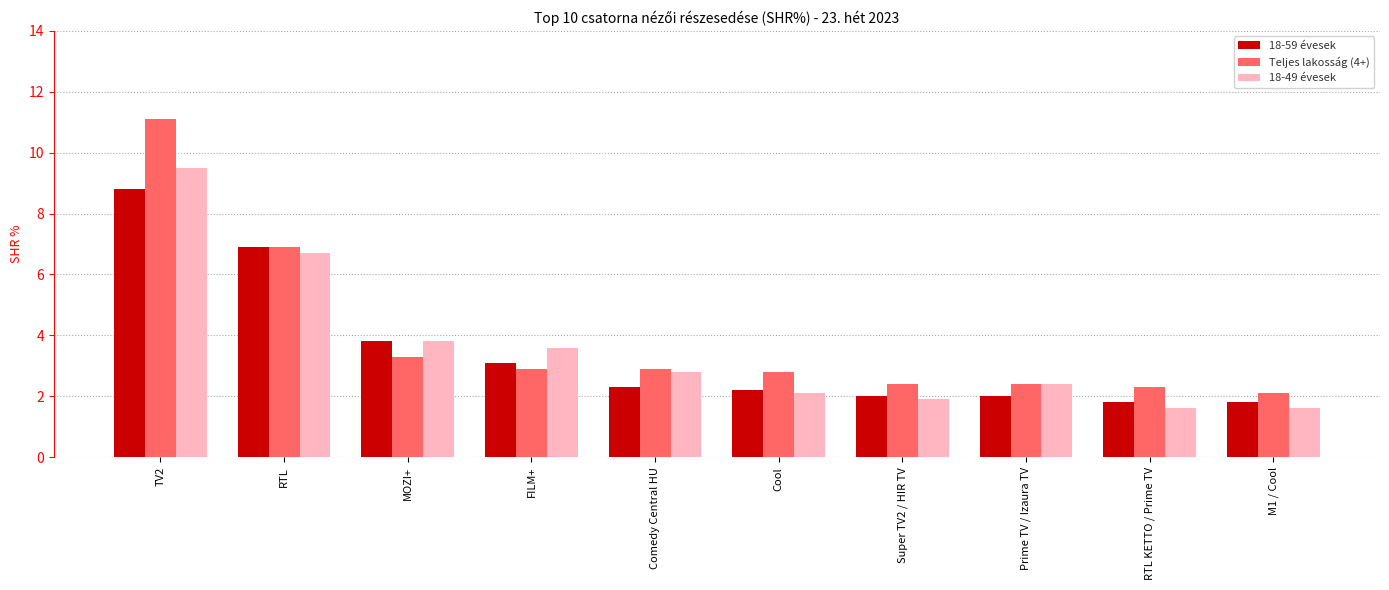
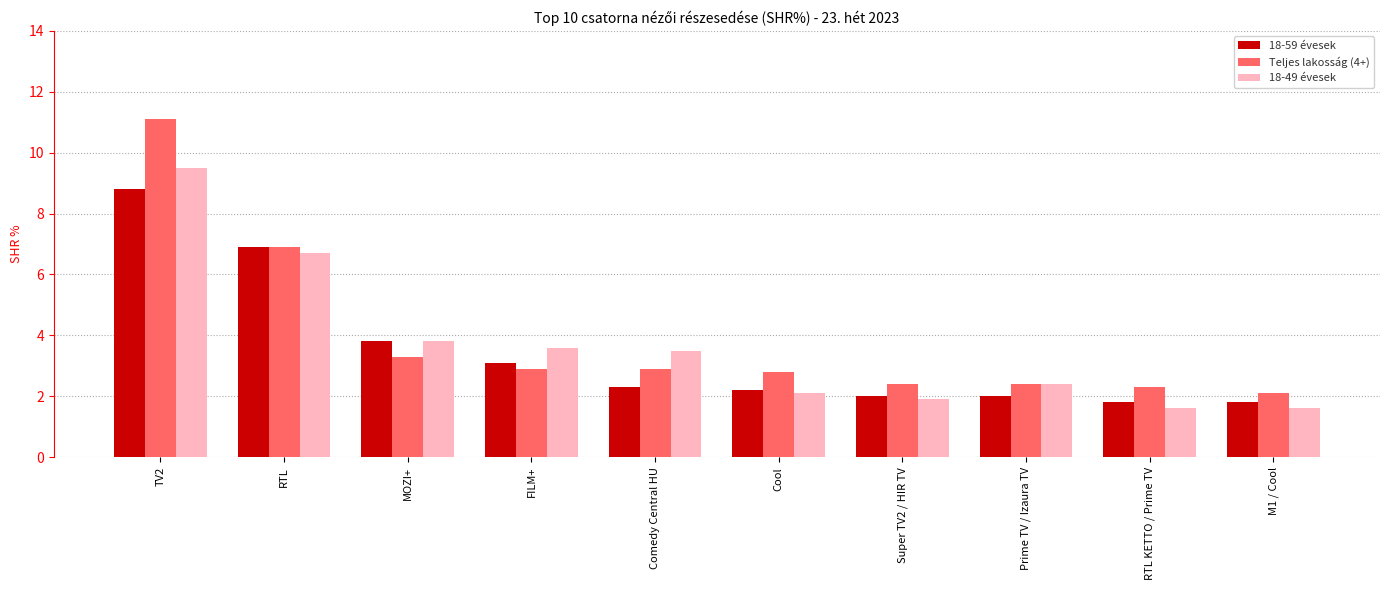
  {
    "18-59 évesek": {
      "TV2": 8.8,
      "RTL": 6.9,
      "MOZI+": 3.8,
      "FILM+": 3.1,
      "Comedy Central HU": 2.3,
      "Cool": 2.2,
      "Super TV2 / HIR TV": 2.0,
      "Prime TV / Izaura TV": 2.0,
      "RTL KETTO / Prime TV": 1.8,
      "M1 / Cool": 1.8
    },
    "Teljes lakosság (4+)": {
      "TV2": 11.1,
      "RTL": 6.9,
      "MOZI+": 3.3,
      "FILM+": 2.9,
      "Comedy Central HU": 2.9,
      "Cool": 2.8,
      "Super TV2 / HIR TV": 2.4,
      "Prime TV / Izaura TV": 2.4,
      "RTL KETTO / Prime TV": 2.3,
      "M1 / Cool": 2.1
    },
    "18-49 évesek": {
      "TV2": 9.5,
      "RTL": 6.7,
      "MOZI+": 3.8,
      "FILM+": 3.6,
-     "Comedy Central HU": 2.8,
+     "Comedy Central HU": 3.5,
      "Cool": 2.1,
      "Super TV2 / HIR TV": 1.9,
      "Prime TV / Izaura TV": 2.4,
      "RTL KETTO / Prime TV": 1.6,
      "M1 / Cool": 1.6
    }
  }
